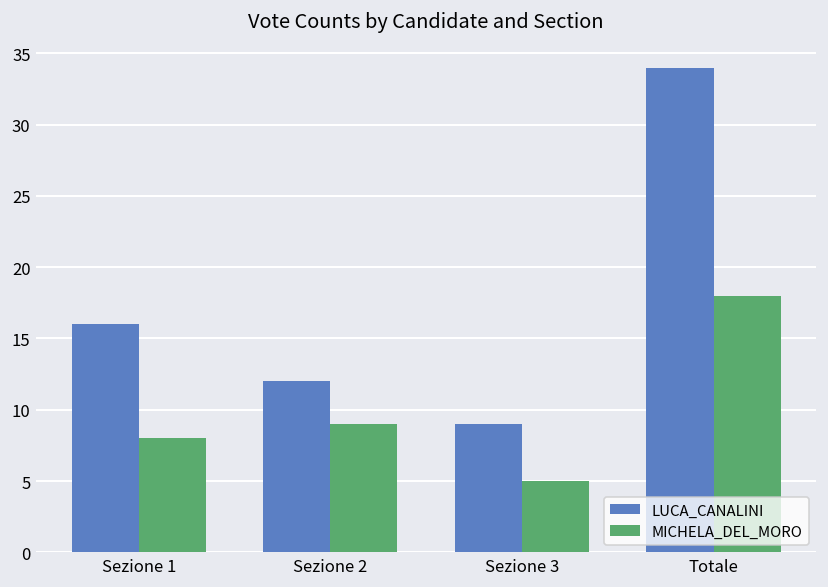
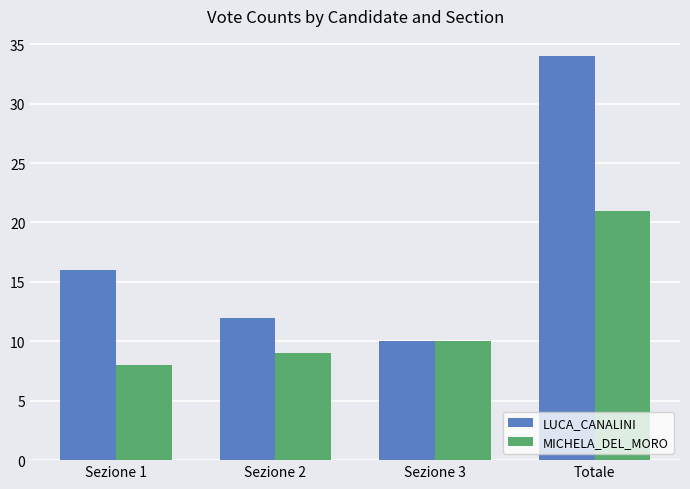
  {
    "LUCA_CANALINI": {
      "Sezione 1": 16,
      "Sezione 2": 12,
-     "Sezione 3": 9,
+     "Sezione 3": 10,
      "Totale": 34
    },
    "MICHELA_DEL_MORO": {
      "Sezione 1": 8,
      "Sezione 2": 9,
-     "Sezione 3": 5,
-     "Totale": 18
+     "Sezione 3": 10,
+     "Totale": 21
    }
  }
